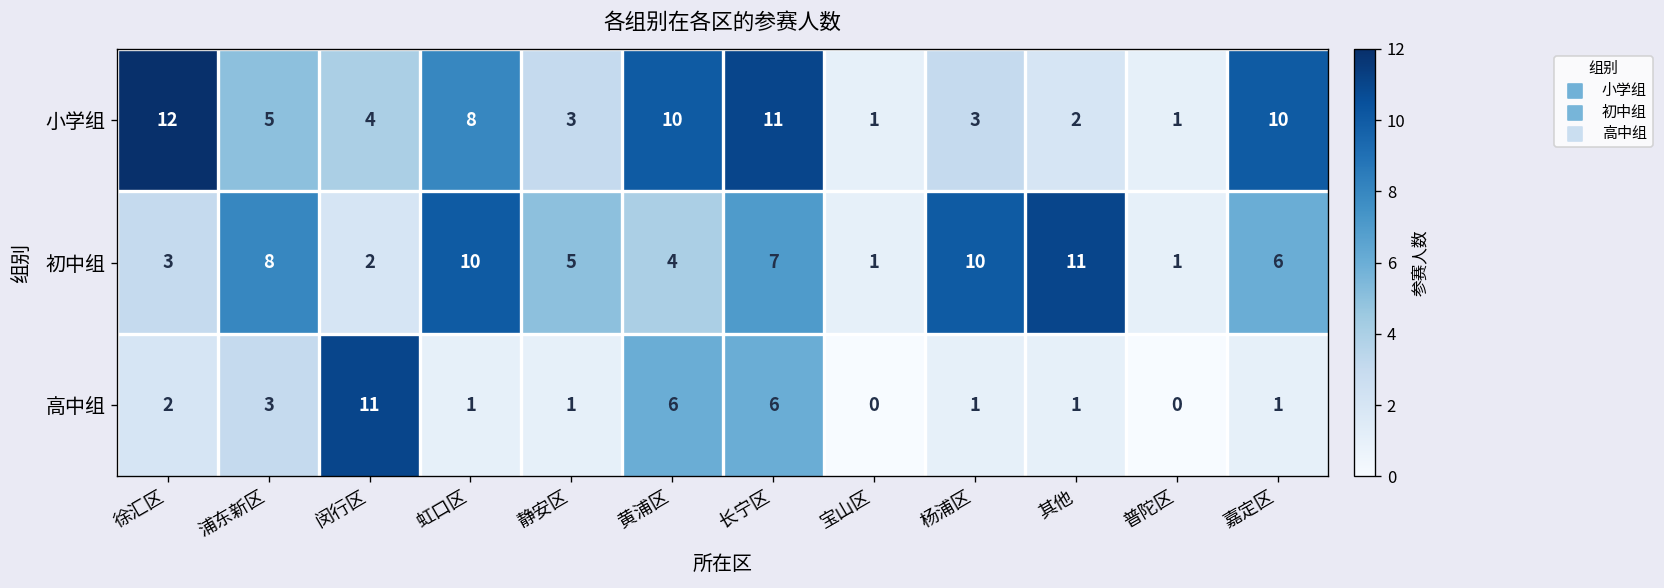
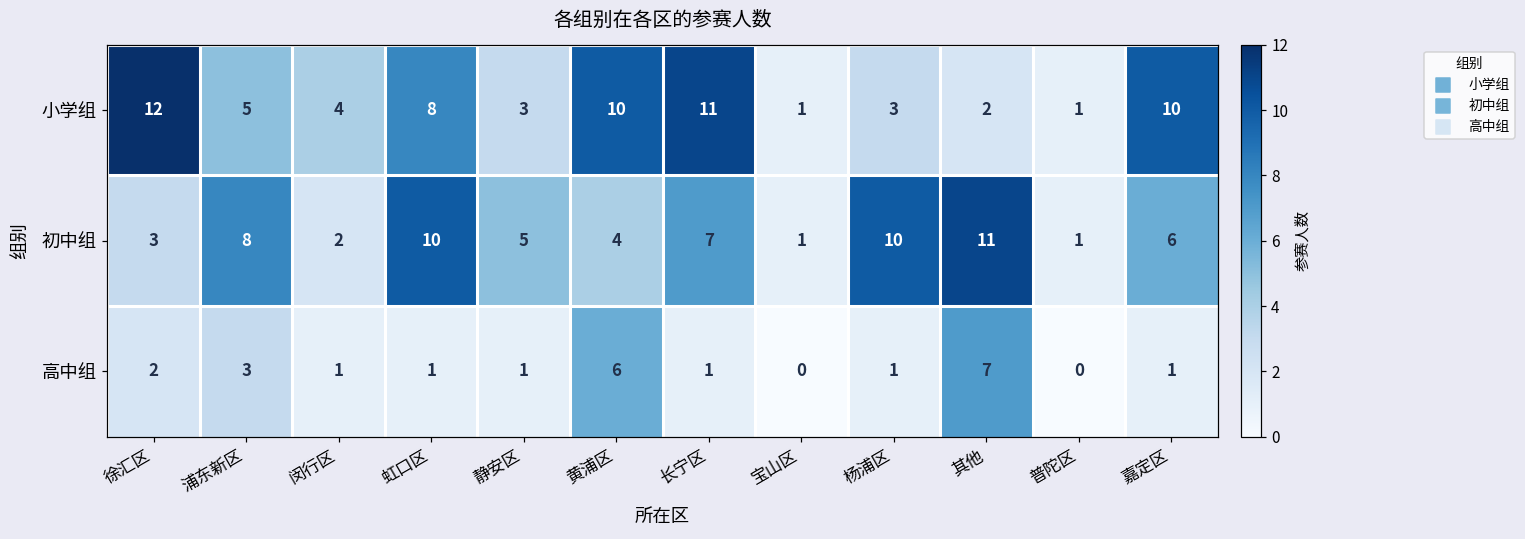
  {
    "小学组": {
      "徐汇区": 12,
      "浦东新区": 5,
      "闵行区": 4,
      "虹口区": 8,
      "静安区": 3,
      "黄浦区": 10,
      "长宁区": 11,
      "宝山区": 1,
      "杨浦区": 3,
      "其他": 2,
      "普陀区": 1,
      "嘉定区": 10
    },
    "初中组": {
      "徐汇区": 3,
      "浦东新区": 8,
      "闵行区": 2,
      "虹口区": 10,
      "静安区": 5,
      "黄浦区": 4,
      "长宁区": 7,
      "宝山区": 1,
      "杨浦区": 10,
      "其他": 11,
      "普陀区": 1,
      "嘉定区": 6
    },
    "高中组": {
      "徐汇区": 2,
      "浦东新区": 3,
-     "闵行区": 11,
+     "闵行区": 1,
      "虹口区": 1,
      "静安区": 1,
      "黄浦区": 6,
-     "长宁区": 6,
+     "长宁区": 1,
      "宝山区": 0,
      "杨浦区": 1,
-     "其他": 1,
+     "其他": 7,
      "普陀区": 0,
      "嘉定区": 1
    }
  }
